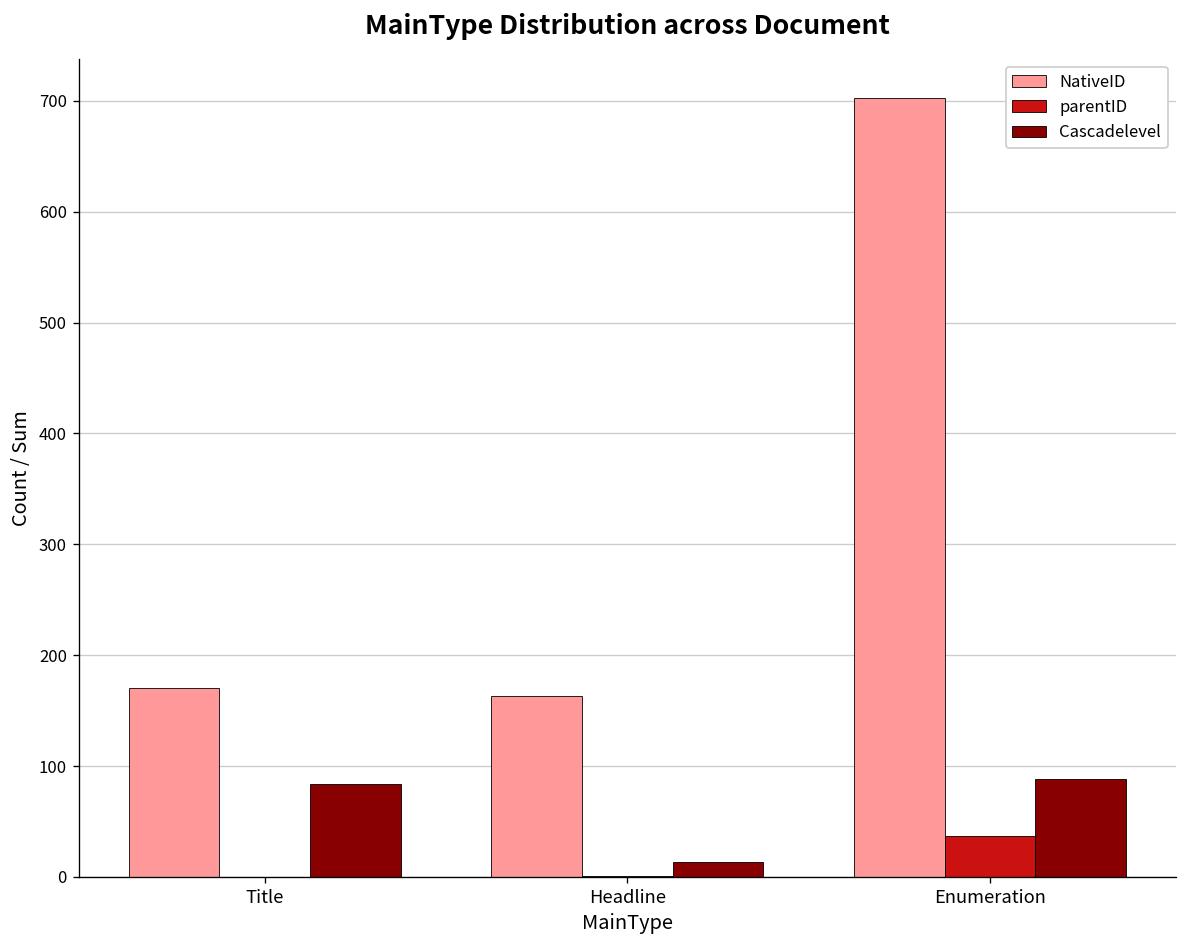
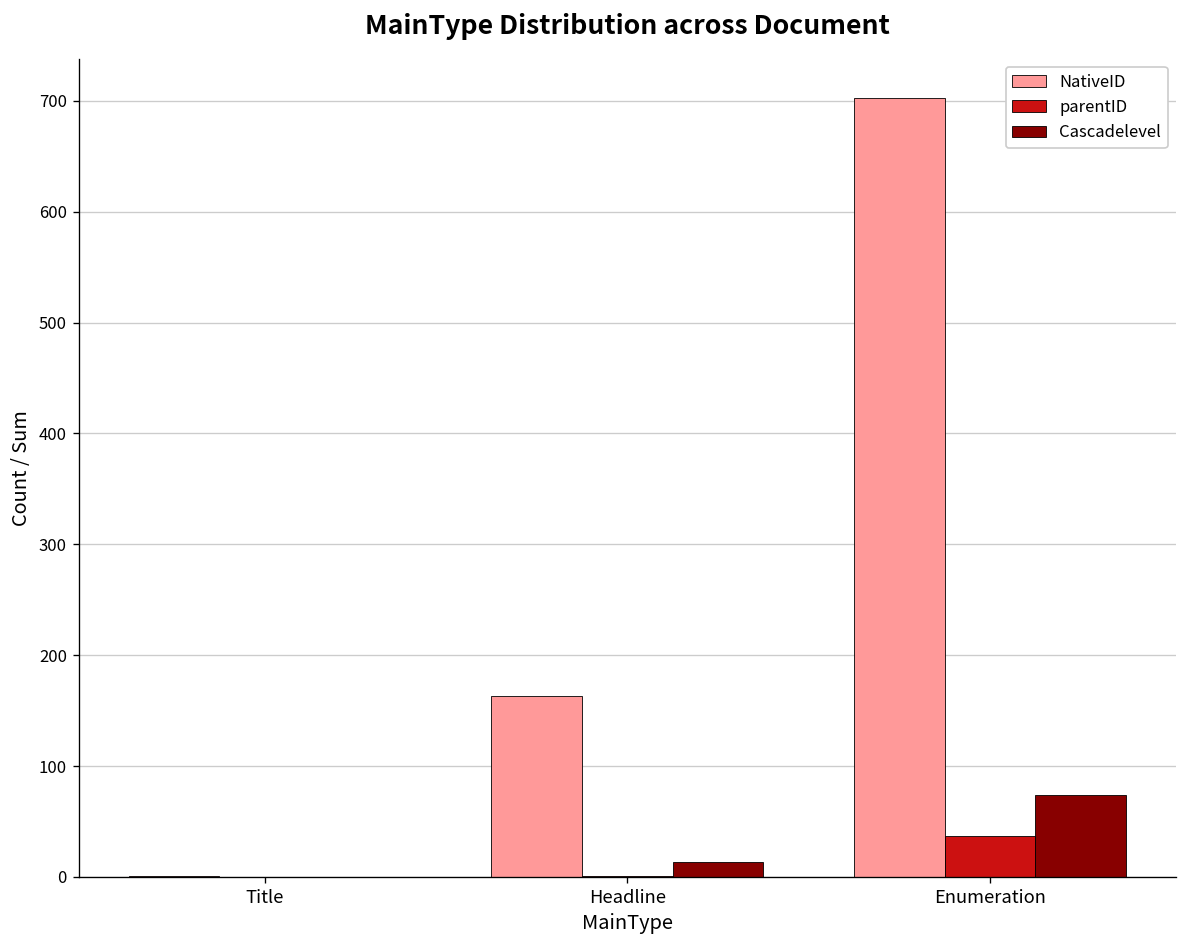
  {
    "NativeID": {
-     "Title": 170,
+     "Title": 0,
      "Headline": 160,
      "Enumeration": 700
    },
    "parentID": {
      "Title": 0,
      "Enumeration": 40
    },
    "Cascadelevel": {
-     "Title": 80,
+     "Title": 0,
      "Headline": 10,
-     "Enumeration": 90
+     "Enumeration": 70
    }
  }
